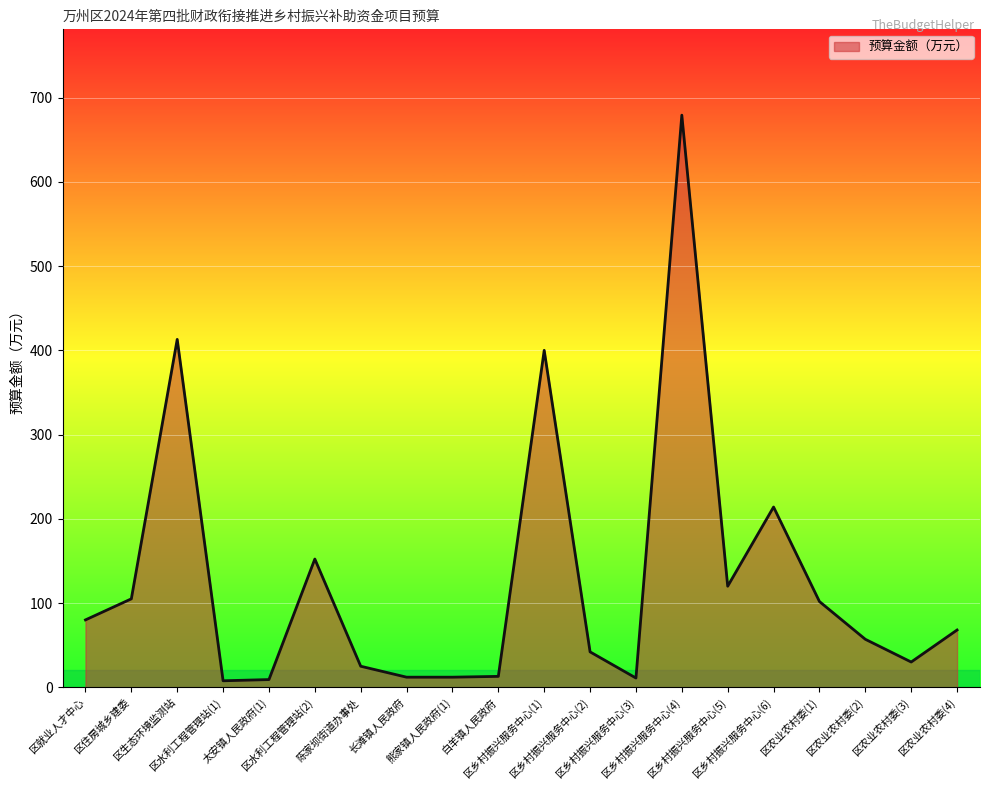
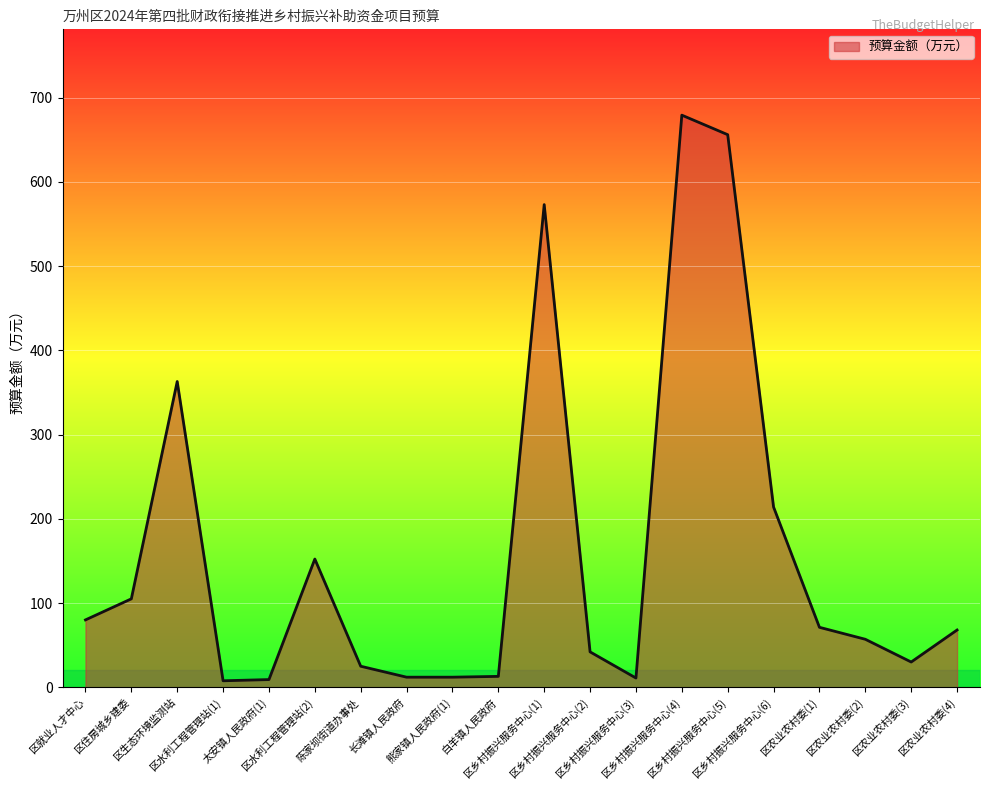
  {
    "区就业人才中心": 80,
    "区住房城乡建委": 110,
-   "区生态环境监测站": 410,
+   "区生态环境监测站": 360,
    "区水利工程管理站(2)": 150,
    "陈家坝街道办事处": 30,
-   "区乡村振兴服务中心(1)": 400,
+   "区乡村振兴服务中心(1)": 570,
    "区乡村振兴服务中心(2)": 40,
    "区乡村振兴服务中心(4)": 680,
-   "区乡村振兴服务中心(5)": 120,
+   "区乡村振兴服务中心(5)": 660,
    "区乡村振兴服务中心(6)": 210,
-   "区农业农村委(1)": 100,
+   "区农业农村委(1)": 70,
    "区农业农村委(2)": 60,
    "区农业农村委(3)": 30,
    "区农业农村委(4)": 70
  }
